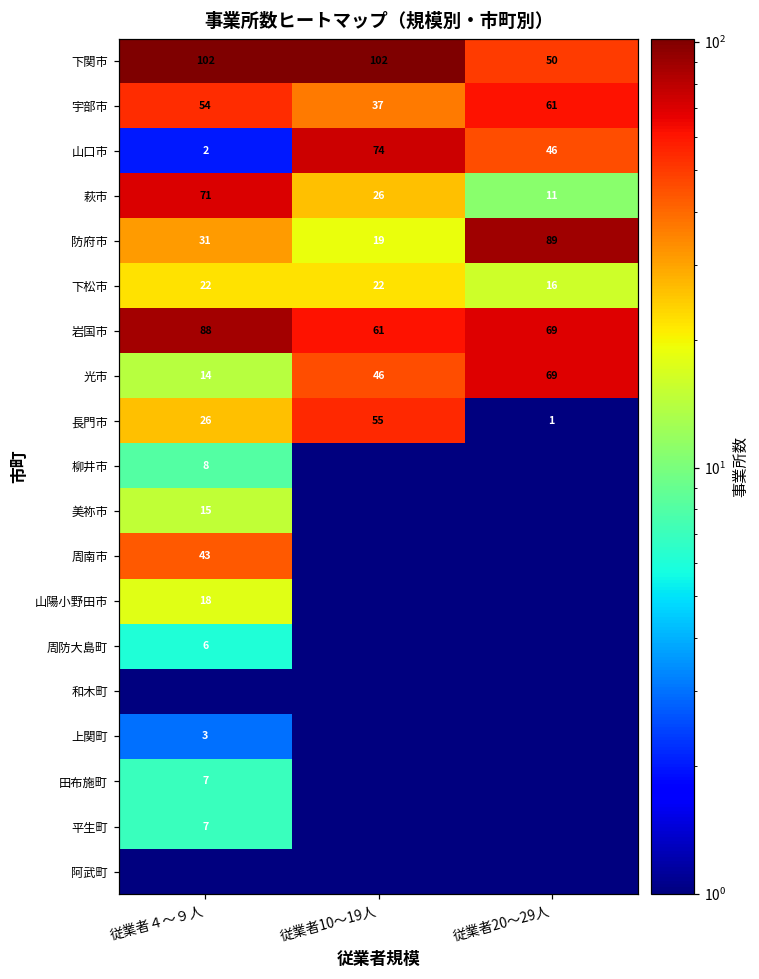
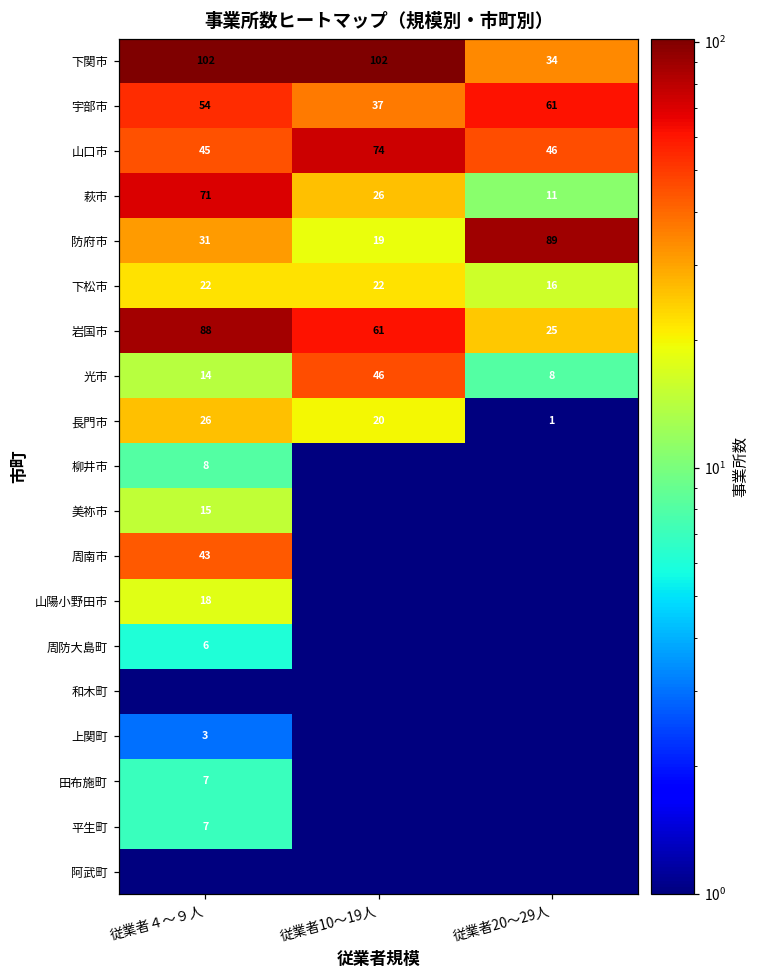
  {
    "下関市": {
      "従業者４～９人": 102,
      "従業者10～19人": 102,
-     "従業者20～29人": 50
+     "従業者20～29人": 34
    },
    "宇部市": {
      "従業者４～９人": 54,
      "従業者10～19人": 37,
      "従業者20～29人": 61
    },
    "山口市": {
-     "従業者４～９人": 2,
+     "従業者４～９人": 45,
      "従業者10～19人": 74,
      "従業者20～29人": 46
    },
    "萩市": {
      "従業者４～９人": 71,
      "従業者10～19人": 26,
      "従業者20～29人": 11
    },
    "防府市": {
      "従業者４～９人": 31,
      "従業者10～19人": 19,
      "従業者20～29人": 89
    },
    "下松市": {
      "従業者４～９人": 22,
      "従業者10～19人": 22,
      "従業者20～29人": 16
    },
    "岩国市": {
      "従業者４～９人": 88,
      "従業者10～19人": 61,
-     "従業者20～29人": 69
+     "従業者20～29人": 25
    },
    "光市": {
      "従業者４～９人": 14,
      "従業者10～19人": 46,
-     "従業者20～29人": 69
+     "従業者20～29人": 8
    },
    "長門市": {
      "従業者４～９人": 26,
-     "従業者10～19人": 55,
+     "従業者10～19人": 20,
      "従業者20～29人": 1
    },
    "柳井市": {
      "従業者４～９人": 8
    },
    "美祢市": {
      "従業者４～９人": 15
    },
    "周南市": {
      "従業者４～９人": 43
    },
    "山陽小野田市": {
      "従業者４～９人": 18
    },
    "周防大島町": {
      "従業者４～９人": 6
    },
    "上関町": {
      "従業者４～９人": 3
    },
    "田布施町": {
      "従業者４～９人": 7
    },
    "平生町": {
      "従業者４～９人": 7
    }
  }
